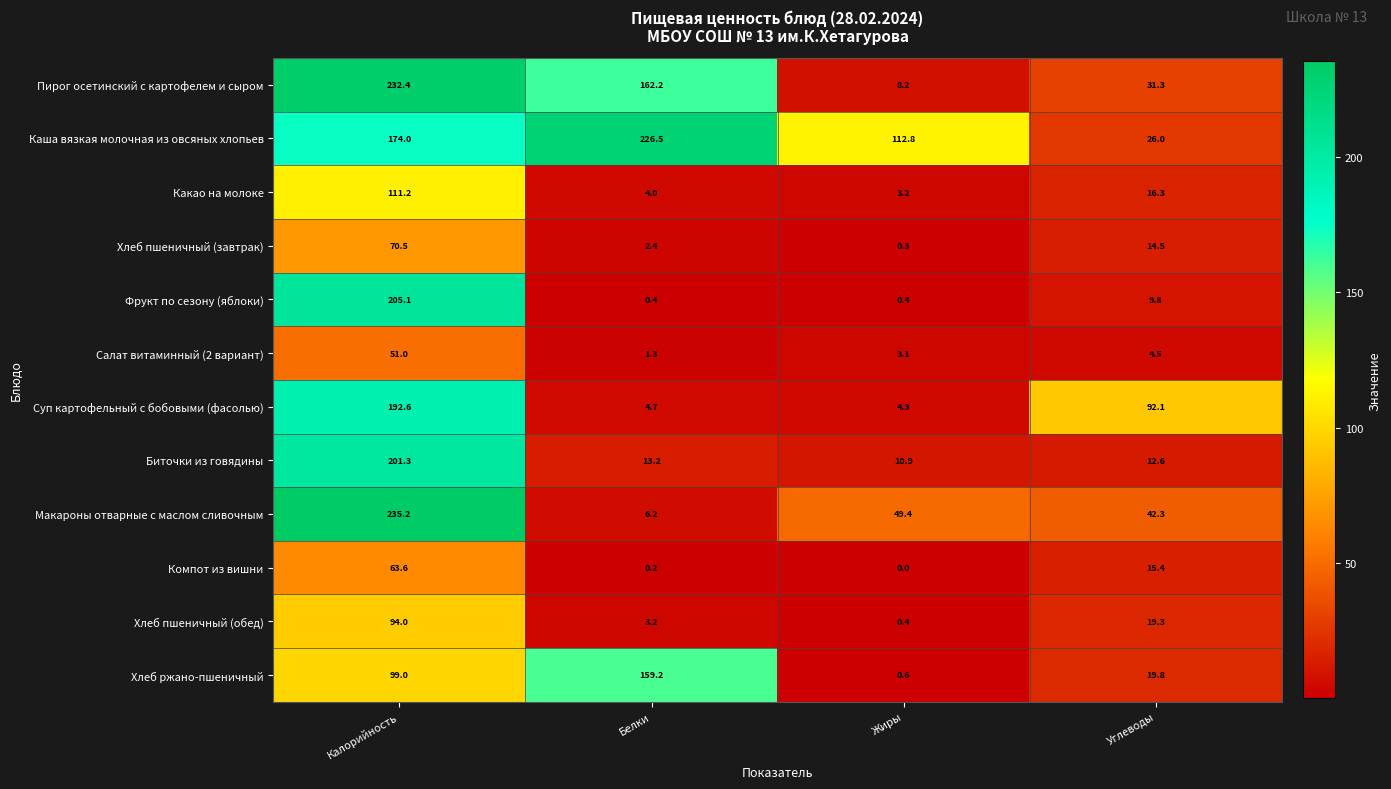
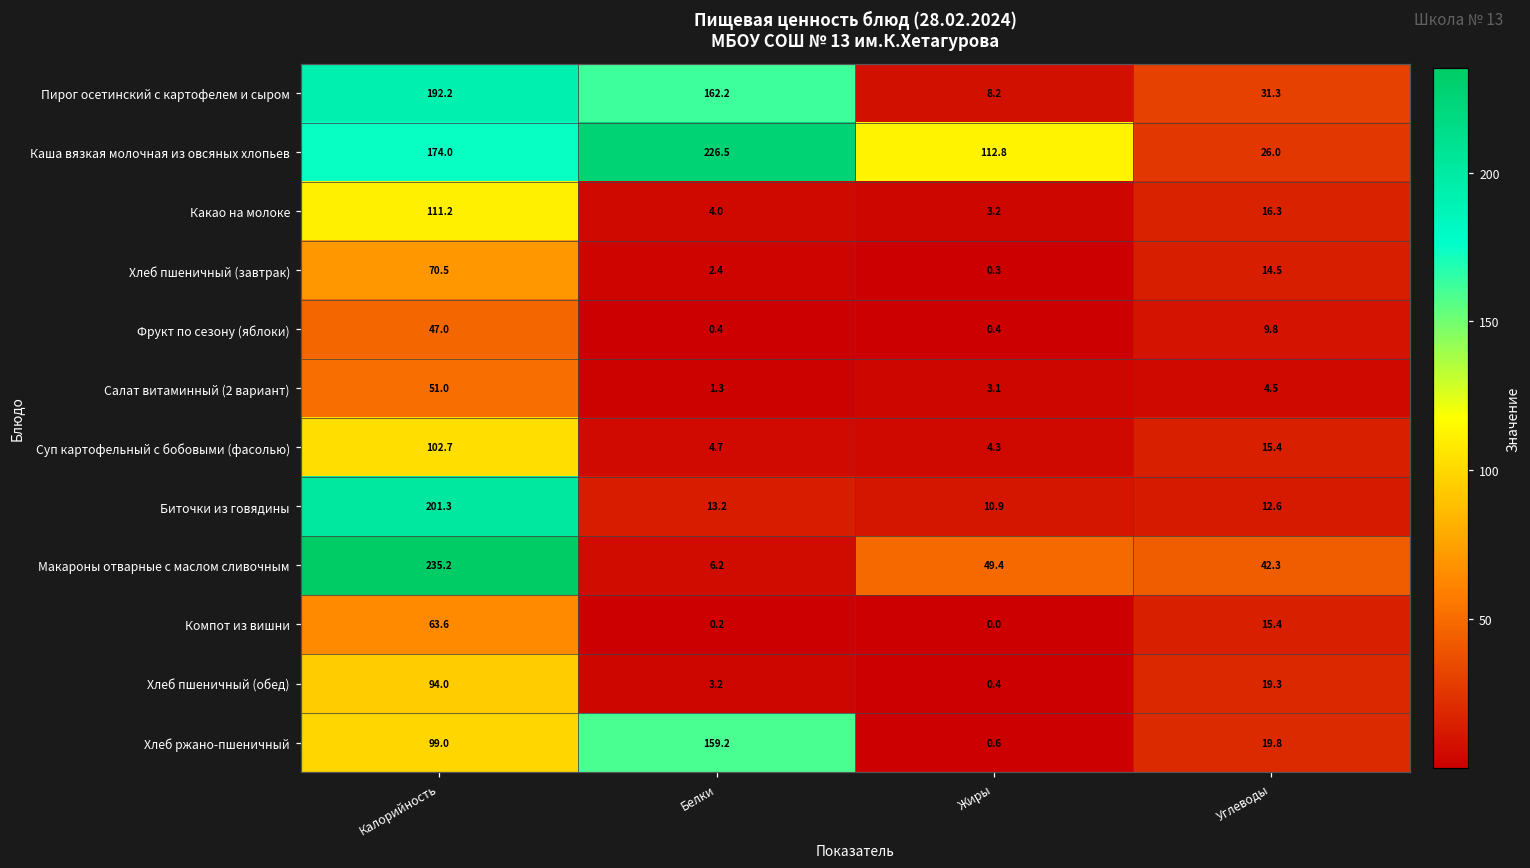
  {
    "Пирог осетинский с картофелем и сыром": {
-     "Калорийность": 232.4,
+     "Калорийность": 192.2,
      "Белки": 162.2,
      "Жиры": 8.2,
      "Углеводы": 31.3
    },
    "Каша вязкая молочная из овсяных хлопьев": {
      "Калорийность": 174.0,
      "Белки": 226.5,
      "Жиры": 112.8,
      "Углеводы": 26.0
    },
    "Какао на молоке": {
      "Калорийность": 111.2,
      "Белки": 4.0,
      "Жиры": 3.2,
      "Углеводы": 16.3
    },
    "Хлеб пшеничный (завтрак)": {
      "Калорийность": 70.5,
      "Белки": 2.4,
      "Жиры": 0.3,
      "Углеводы": 14.5
    },
    "Фрукт по сезону (яблоки)": {
-     "Калорийность": 205.1,
+     "Калорийность": 47.0,
      "Белки": 0.4,
      "Жиры": 0.4,
      "Углеводы": 9.8
    },
    "Салат витаминный (2 вариант)": {
      "Калорийность": 51.0,
      "Белки": 1.3,
      "Жиры": 3.1,
      "Углеводы": 4.5
    },
    "Суп картофельный с бобовыми (фасолью)": {
-     "Калорийность": 192.6,
+     "Калорийность": 102.7,
      "Белки": 4.7,
      "Жиры": 4.3,
-     "Углеводы": 92.1
+     "Углеводы": 15.4
    },
    "Биточки из говядины": {
      "Калорийность": 201.3,
      "Белки": 13.2,
      "Жиры": 10.9,
      "Углеводы": 12.6
    },
    "Макароны отварные с маслом сливочным": {
      "Калорийность": 235.2,
      "Белки": 6.2,
      "Жиры": 49.4,
      "Углеводы": 42.3
    },
    "Компот из вишни": {
      "Калорийность": 63.6,
      "Белки": 0.2,
      "Жиры": 0.0,
      "Углеводы": 15.4
    },
    "Хлеб пшеничный (обед)": {
      "Калорийность": 94.0,
      "Белки": 3.2,
      "Жиры": 0.4,
      "Углеводы": 19.3
    },
    "Хлеб ржано-пшеничный": {
      "Калорийность": 99.0,
      "Белки": 159.2,
      "Жиры": 0.6,
      "Углеводы": 19.8
    }
  }
